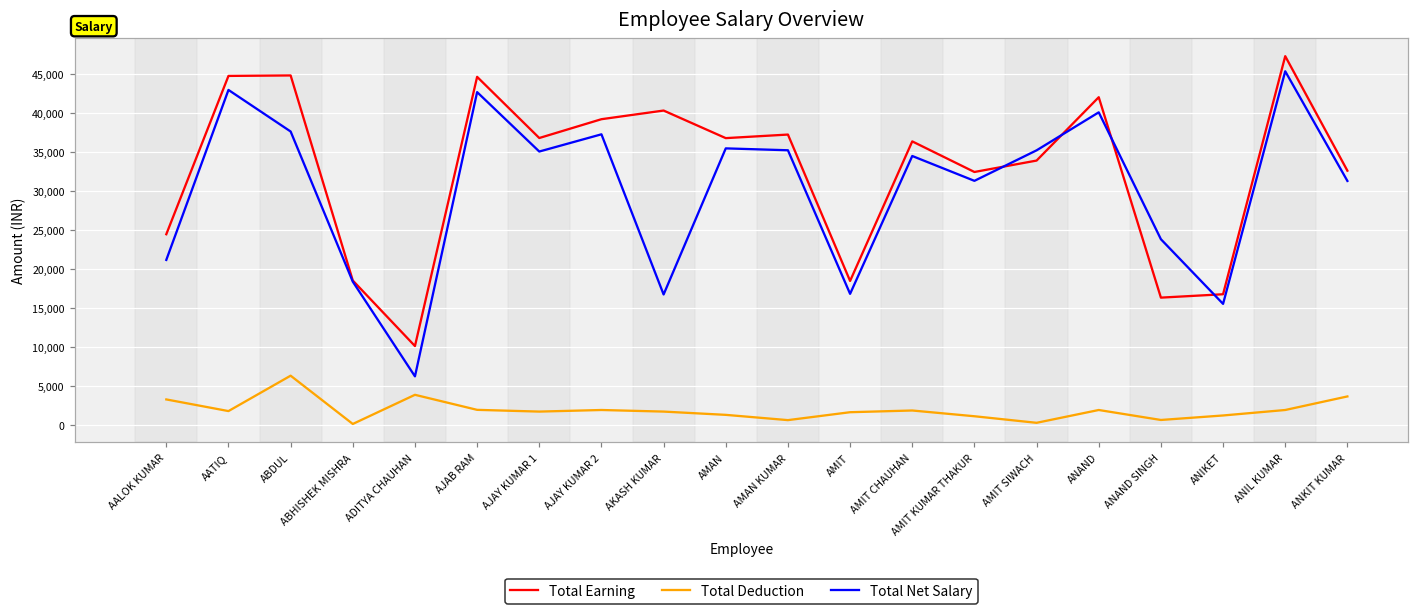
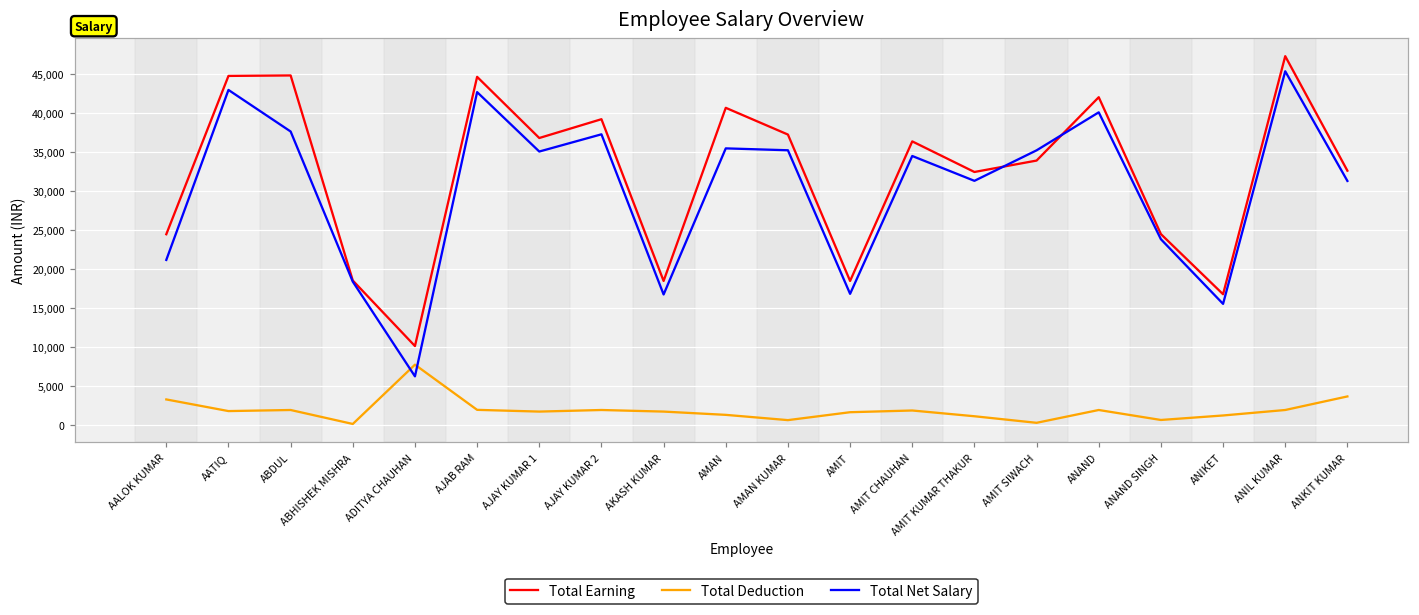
  {
    "Total Earning": {
      "AALOK KUMAR": "24,000",
      "AATIQ": "45,000",
      "ABDUL": "45,000",
      "ADITYA CHAUHAN": "10,000",
      "AJAB RAM": "45,000",
      "AJAY KUMAR 1": "37,000",
      "AJAY KUMAR 2": "39,000",
-     "AKASH KUMAR": "40,000",
-     "AMAN": "37,000",
+     "AKASH KUMAR": "18,000",
+     "AMAN": "41,000",
      "AMAN KUMAR": "37,000",
      "AMIT": "18,000",
      "AMIT CHAUHAN": "36,000",
      "AMIT KUMAR THAKUR": "32,000",
      "AMIT SIWACH": "34,000",
      "ANAND": "42,000",
-     "ANAND SINGH": "16,000",
+     "ANAND SINGH": "25,000",
      "ANIKET": "17,000",
      "ANIL KUMAR": "47,000",
      "ANKIT KUMAR": "33,000"
    },
    "Total Deduction": {
      "AALOK KUMAR": "3,000",
      "AATIQ": "2,000",
-     "ABDUL": "6,000",
+     "ABDUL": "2,000",
      "ABHISHEK MISHRA": "0",
-     "ADITYA CHAUHAN": "4,000",
+     "ADITYA CHAUHAN": "8,000",
      "AJAB RAM": "2,000",
      "AJAY KUMAR 1": "2,000",
      "AJAY KUMAR 2": "2,000",
      "AKASH KUMAR": "2,000",
      "AMAN": "1,000",
      "AMAN KUMAR": "1,000",
      "AMIT": "2,000",
      "AMIT CHAUHAN": "2,000",
      "AMIT KUMAR THAKUR": "1,000",
      "AMIT SIWACH": "0",
      "ANAND": "2,000",
      "ANAND SINGH": "1,000",
      "ANIKET": "1,000",
      "ANIL KUMAR": "2,000",
      "ANKIT KUMAR": "4,000"
    },
    "Total Net Salary": {
      "AALOK KUMAR": "21,000",
      "AATIQ": "43,000",
      "ABDUL": "38,000",
      "ADITYA CHAUHAN": "6,000",
      "AJAB RAM": "43,000",
      "AJAY KUMAR 1": "35,000",
      "AJAY KUMAR 2": "37,000",
      "AKASH KUMAR": "17,000",
      "AMAN": "36,000",
      "AMAN KUMAR": "35,000",
      "AMIT": "17,000",
      "AMIT CHAUHAN": "35,000",
      "AMIT KUMAR THAKUR": "31,000",
      "AMIT SIWACH": "35,000",
      "ANAND": "40,000",
      "ANAND SINGH": "24,000",
      "ANIKET": "16,000",
      "ANIL KUMAR": "45,000",
      "ANKIT KUMAR": "31,000"
    }
  }
